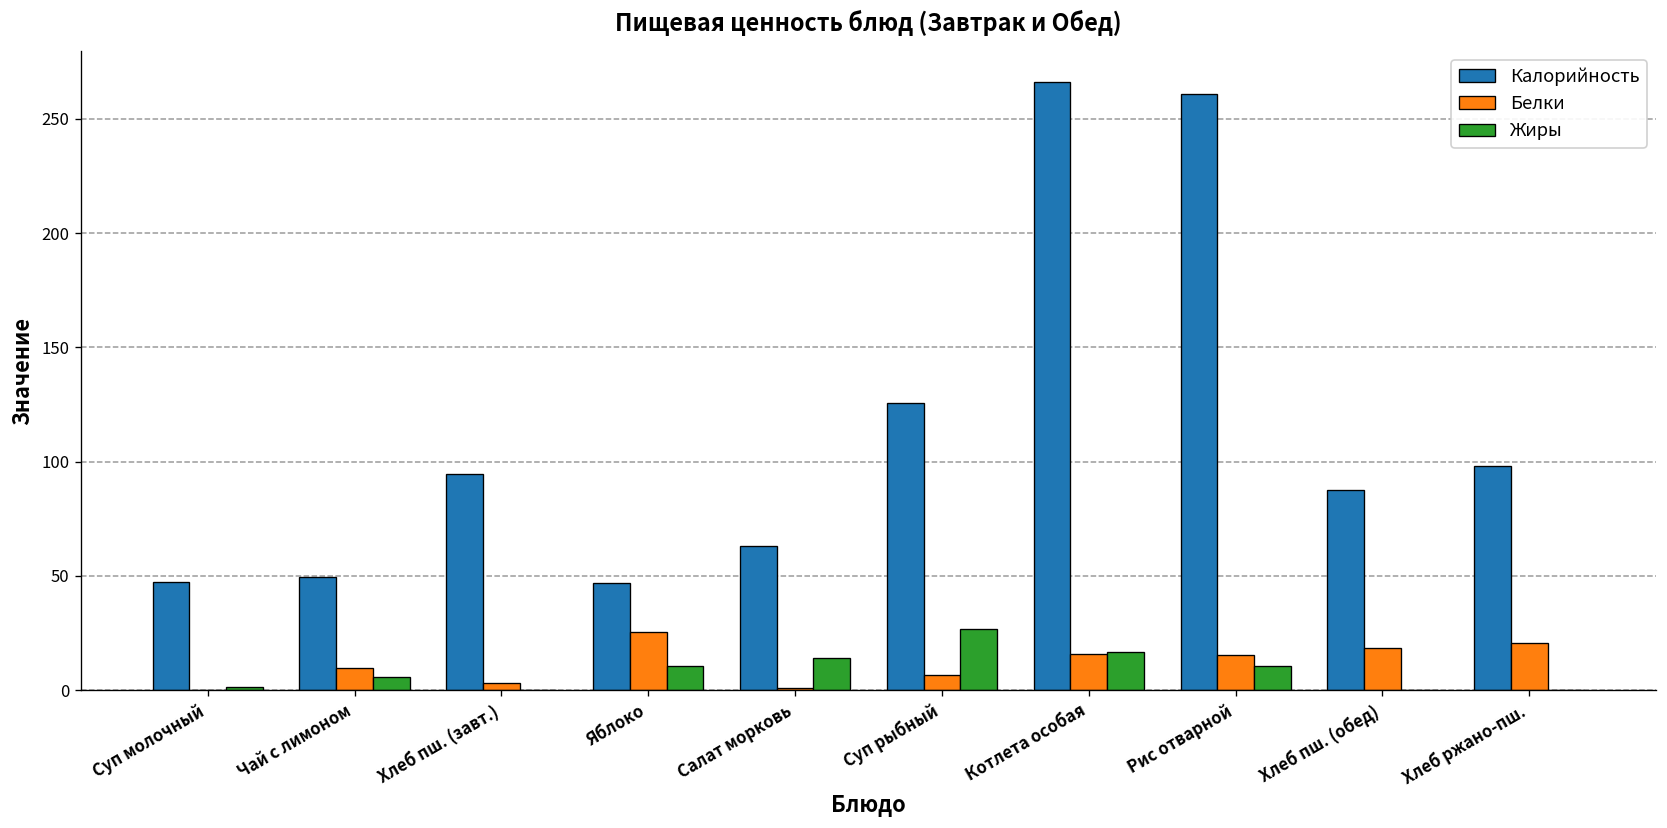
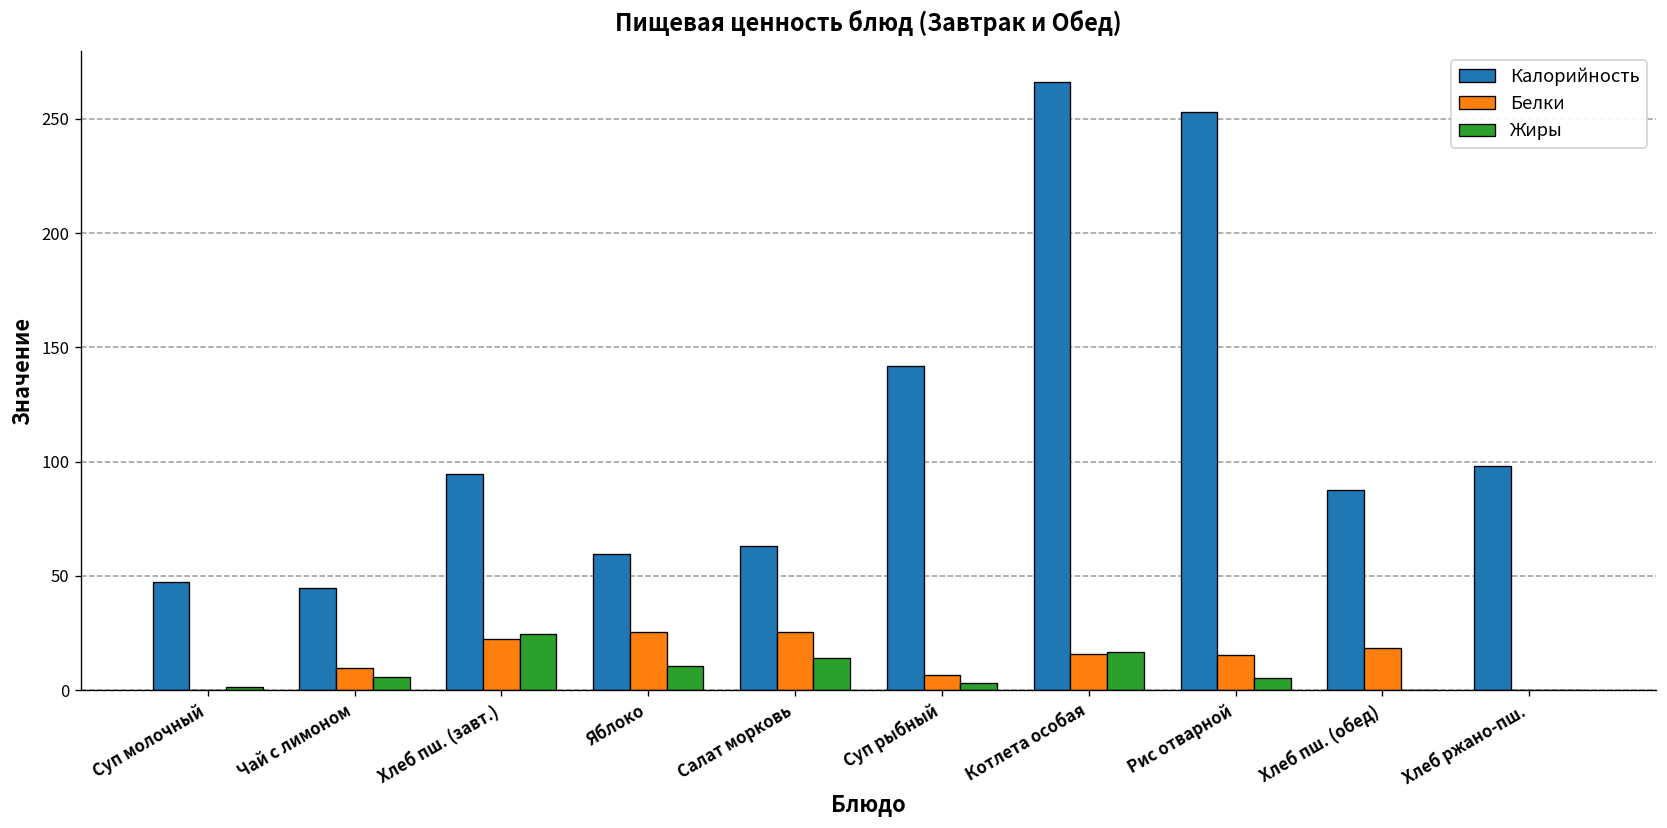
  {
    "Калорийность": {
      "Суп молочный": 48,
-     "Чай с лимоном": 50,
+     "Чай с лимоном": 45,
      "Хлеб пш. (завт.)": 95,
-     "Яблоко": 47,
+     "Яблоко": 59,
      "Салат морковь": 63,
-     "Суп рыбный": 126,
+     "Суп рыбный": 142,
      "Котлета особая": 266,
-     "Рис отварной": 261,
+     "Рис отварной": 253,
      "Хлеб пш. (обед)": 88,
      "Хлеб ржано-пш.": 98
    },
    "Белки": {
      "Чай с лимоном": 10,
-     "Хлеб пш. (завт.)": 3,
+     "Хлеб пш. (завт.)": 23,
      "Яблоко": 26,
-     "Салат морковь": 1,
+     "Салат морковь": 25,
      "Суп рыбный": 7,
      "Котлета особая": 16,
      "Рис отварной": 15,
      "Хлеб пш. (обед)": 19,
-     "Хлеб ржано-пш.": 21
+     "Хлеб ржано-пш.": 0
    },
    "Жиры": {
      "Суп молочный": 2,
      "Чай с лимоном": 6,
-     "Хлеб пш. (завт.)": 0,
+     "Хлеб пш. (завт.)": 25,
      "Яблоко": 11,
      "Салат морковь": 14,
-     "Суп рыбный": 27,
+     "Суп рыбный": 3,
      "Котлета особая": 17,
-     "Рис отварной": 11,
+     "Рис отварной": 6,
      "Хлеб ржано-пш.": 0
    }
  }
